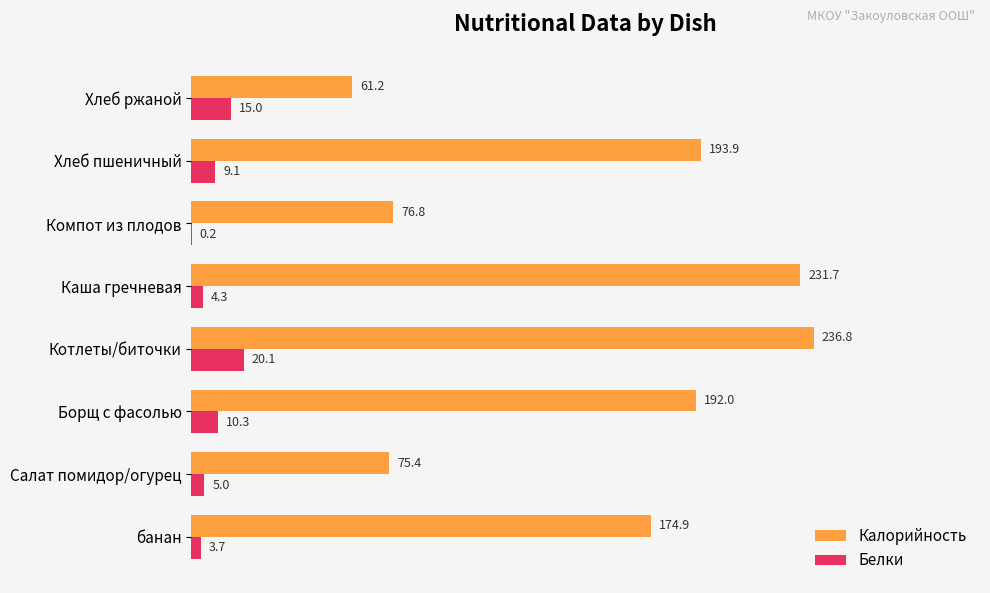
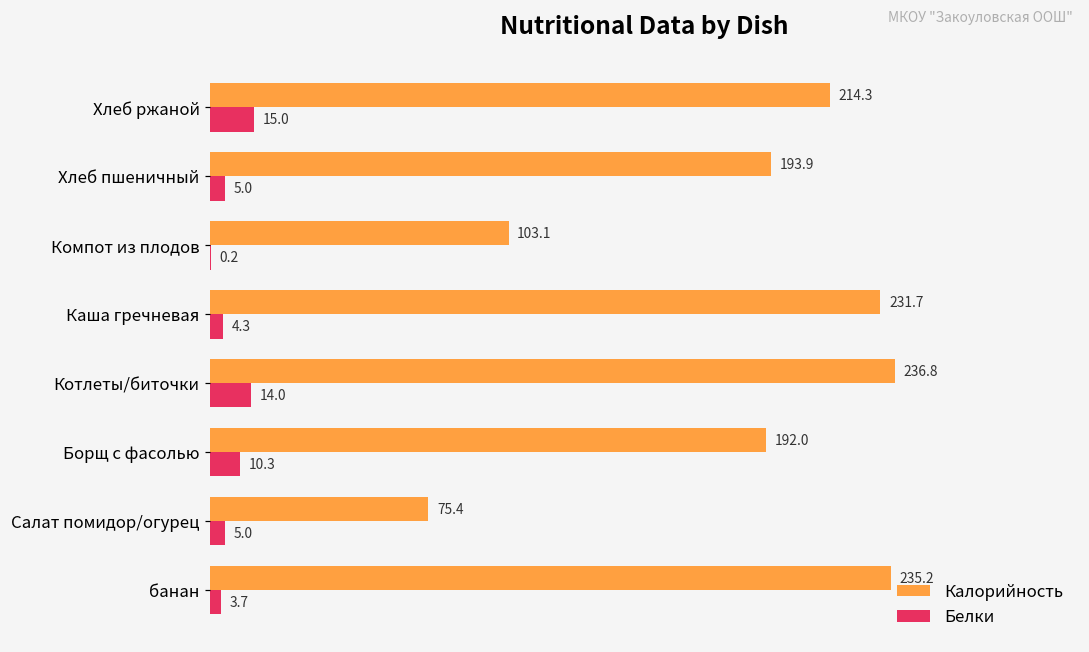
  {
    "Калорийность": {
-     "Хлеб ржаной": 61.2,
+     "Хлеб ржаной": 214.3,
      "Хлеб пшеничный": 193.9,
-     "Компот из плодов": 76.8,
+     "Компот из плодов": 103.1,
      "Каша гречневая": 231.7,
      "Котлеты/биточки": 236.8,
      "Борщ с фасолью": 192.0,
      "Салат помидор/огурец": 75.4,
-     "банан": 174.9
+     "банан": 235.2
    },
    "Белки": {
      "Хлеб ржаной": 15.0,
-     "Хлеб пшеничный": 9.1,
+     "Хлеб пшеничный": 5.0,
      "Компот из плодов": 0.2,
      "Каша гречневая": 4.3,
-     "Котлеты/биточки": 20.1,
+     "Котлеты/биточки": 14.0,
      "Борщ с фасолью": 10.3,
      "Салат помидор/огурец": 5.0,
      "банан": 3.7
    }
  }
